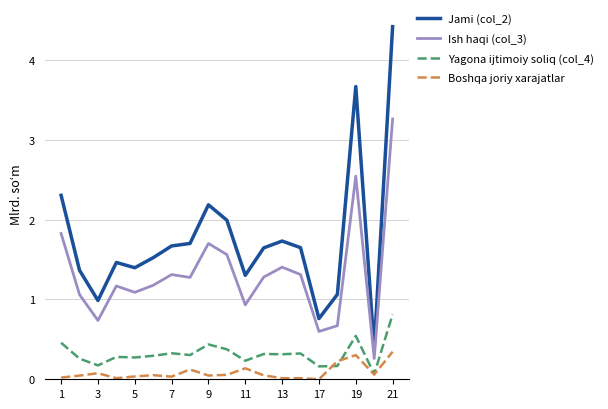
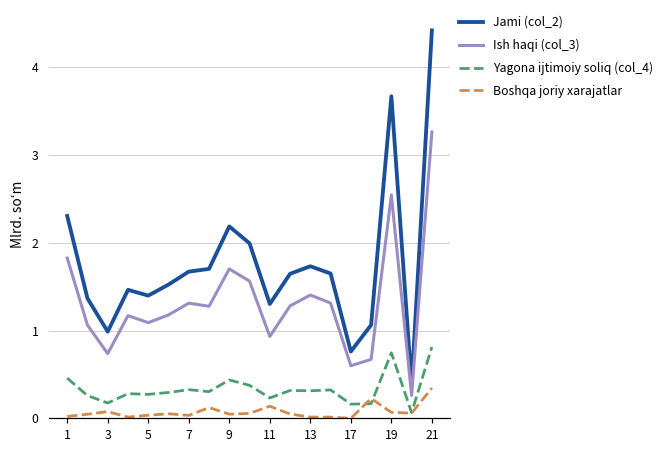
  {
    "Jami (col_2)": {
      "19": 3.7,
      "21": 4.4
    },
    "Ish haqi (col_3)": {
      "19": 2.5,
      "21": 3.3
    },
    "Yagona ijtimoiy soliq (col_4)": {
-     "19": 0.5,
+     "19": 0.7,
      "21": 0.8
    },
    "Boshqa joriy xarajatlar": {
-     "19": 0.3,
+     "19": 0.1,
      "21": 0.3
    }
  }
